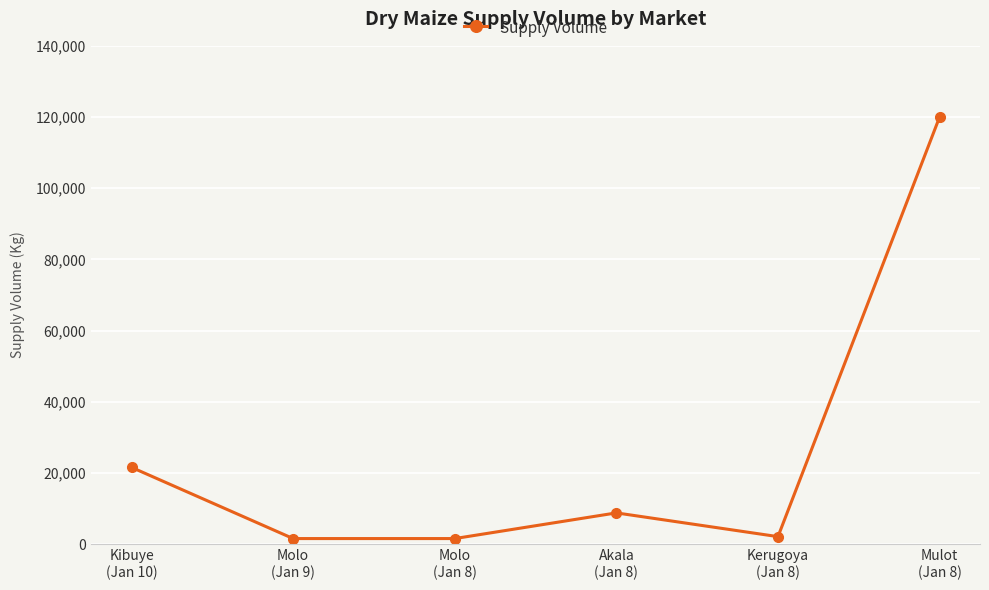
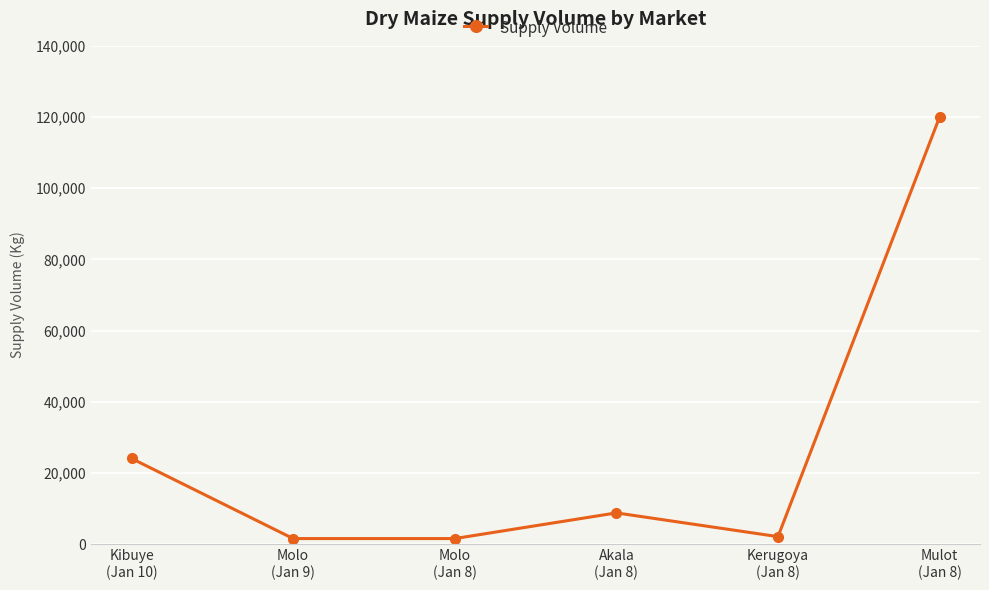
  {
-   "Kibuye (Jan 10)": "22,000",
+   "Kibuye (Jan 10)": "24,000",
    "Molo (Jan 9)": "2,000",
    "Molo (Jan 8)": "2,000",
    "Akala (Jan 8)": "9,000",
    "Kerugoya (Jan 8)": "2,000",
    "Mulot (Jan 8)": "120,000"
  }
